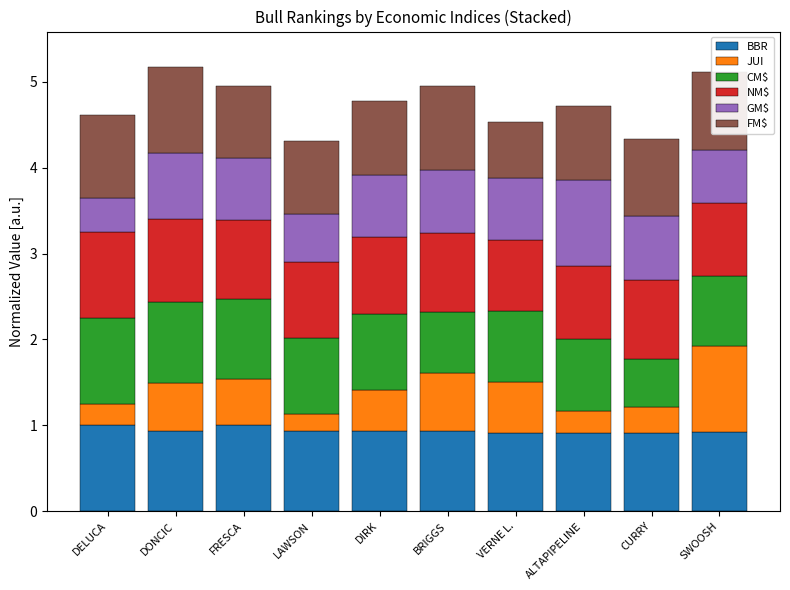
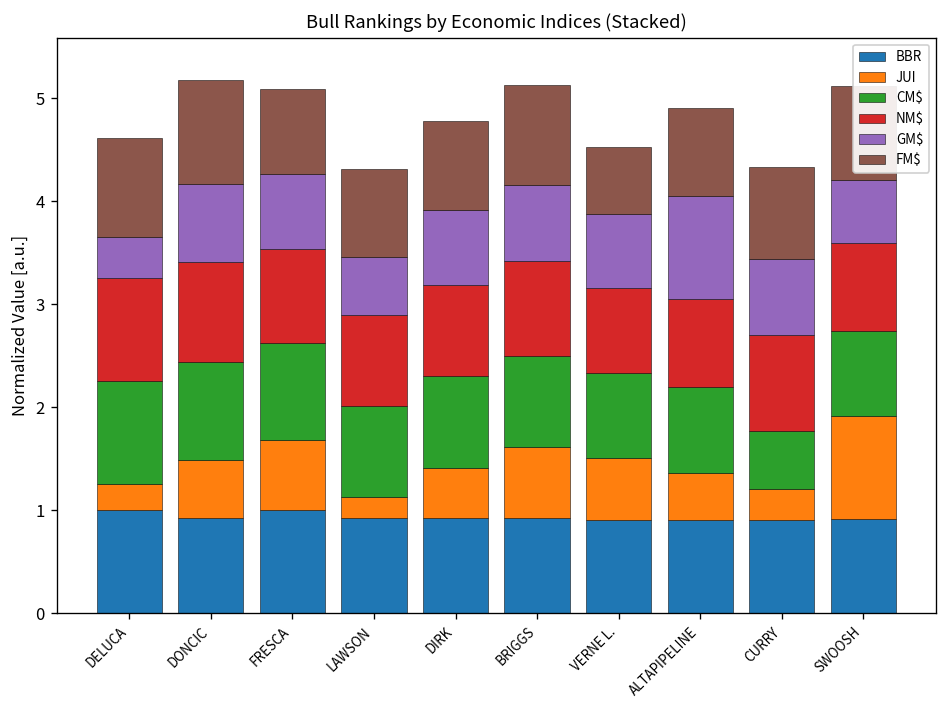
  {
    "BBR": {
      "DELUCA": 1.0,
      "DONCIC": 0.9,
      "FRESCA": 1.0,
      "LAWSON": 0.9,
      "DIRK": 0.9,
      "BRIGGS": 0.9,
      "VERNE L.": 0.9,
      "ALTAPIPELINE": 0.9,
      "CURRY": 0.9,
      "SWOOSH": 0.9
    },
    "JUI": {
      "DELUCA": 0.3,
      "DONCIC": 0.6,
-     "FRESCA": 0.5,
+     "FRESCA": 0.7,
      "LAWSON": 0.2,
      "DIRK": 0.5,
      "BRIGGS": 0.7,
      "VERNE L.": 0.6,
-     "ALTAPIPELINE": 0.3,
+     "ALTAPIPELINE": 0.5,
      "CURRY": 0.3,
      "SWOOSH": 1.0
    },
    "CM$": {
      "DELUCA": 1.0,
      "DONCIC": 0.9,
      "FRESCA": 0.9,
      "LAWSON": 0.9,
      "DIRK": 0.9,
-     "BRIGGS": 0.7,
+     "BRIGGS": 0.9,
      "VERNE L.": 0.8,
      "ALTAPIPELINE": 0.8,
      "CURRY": 0.6,
      "SWOOSH": 0.8
    },
    "NM$": {
      "DELUCA": 1.0,
      "DONCIC": 1.0,
      "FRESCA": 0.9,
      "LAWSON": 0.9,
      "DIRK": 0.9,
      "BRIGGS": 0.9,
      "VERNE L.": 0.8,
      "ALTAPIPELINE": 0.9,
      "CURRY": 0.9,
      "SWOOSH": 0.9
    },
    "GM$": {
      "DELUCA": 0.4,
      "DONCIC": 0.8,
      "FRESCA": 0.7,
      "LAWSON": 0.6,
      "DIRK": 0.7,
      "BRIGGS": 0.7,
      "VERNE L.": 0.7,
      "ALTAPIPELINE": 1.0,
      "CURRY": 0.7,
      "SWOOSH": 0.6
    },
    "FM$": {
      "DELUCA": 1.0,
      "DONCIC": 1.0,
      "FRESCA": 0.8,
      "LAWSON": 0.8,
      "DIRK": 0.9,
      "BRIGGS": 1.0,
      "VERNE L.": 0.7,
      "ALTAPIPELINE": 0.9,
      "CURRY": 0.9
    }
  }
